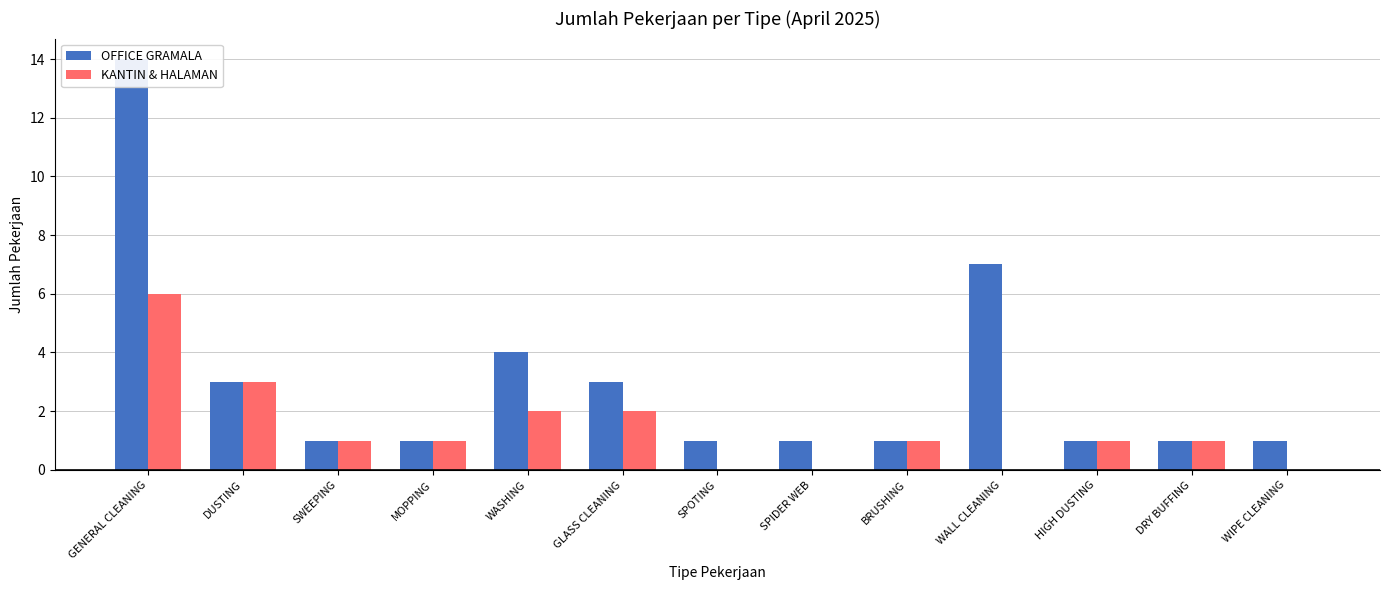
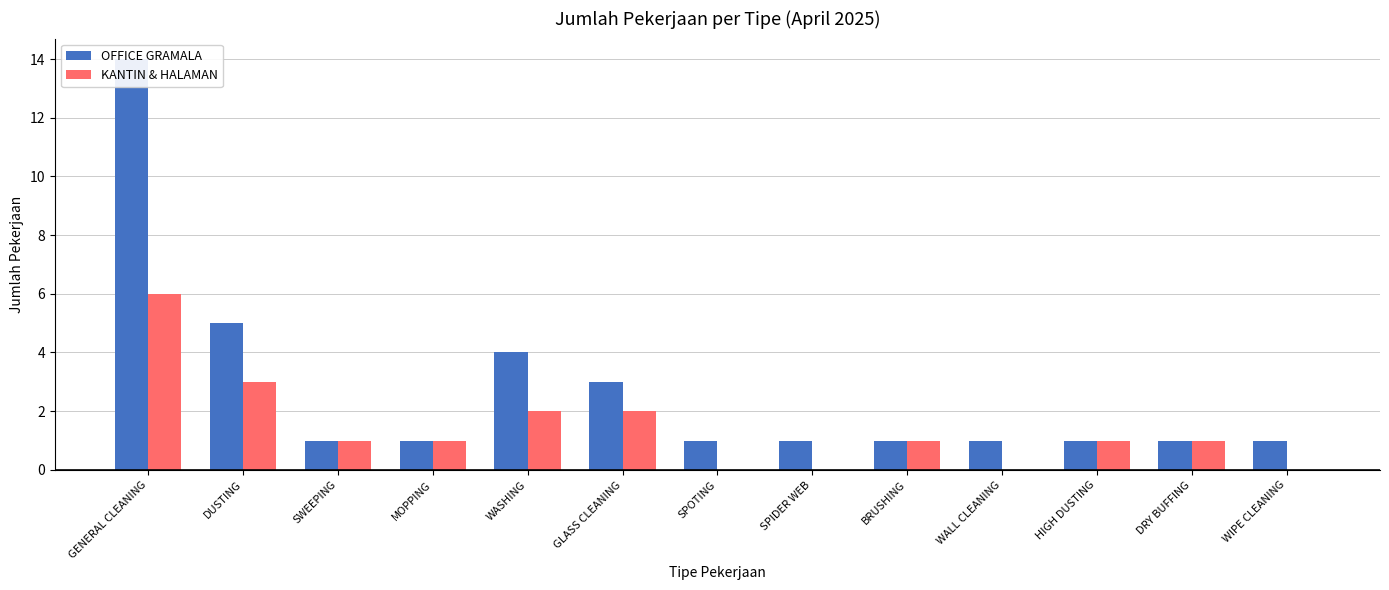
  {
    "OFFICE GRAMALA": {
-     "DUSTING": 3,
+     "DUSTING": 5,
      "SWEEPING": 1,
      "MOPPING": 1,
      "WASHING": 4,
      "GLASS CLEANING": 3,
      "SPOTING": 1,
      "SPIDER WEB": 1,
      "BRUSHING": 1,
-     "WALL CLEANING": 7,
+     "WALL CLEANING": 1,
      "HIGH DUSTING": 1,
      "DRY BUFFING": 1,
      "WIPE CLEANING": 1
    },
    "KANTIN & HALAMAN": {
      "GENERAL CLEANING": 6,
      "DUSTING": 3,
      "SWEEPING": 1,
      "MOPPING": 1,
      "WASHING": 2,
      "GLASS CLEANING": 2,
      "SPOTING": 0,
      "SPIDER WEB": 0,
      "BRUSHING": 1,
      "WALL CLEANING": 0,
      "HIGH DUSTING": 1,
      "DRY BUFFING": 1,
      "WIPE CLEANING": 0
    }
  }
